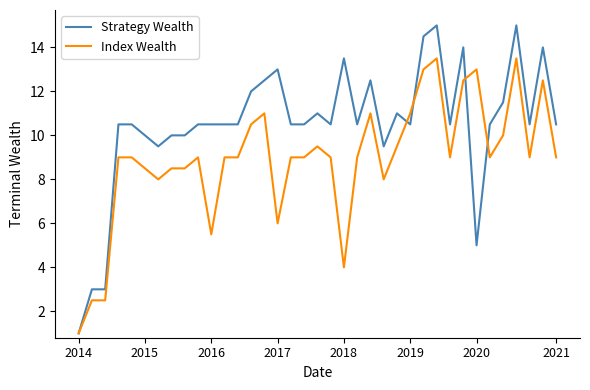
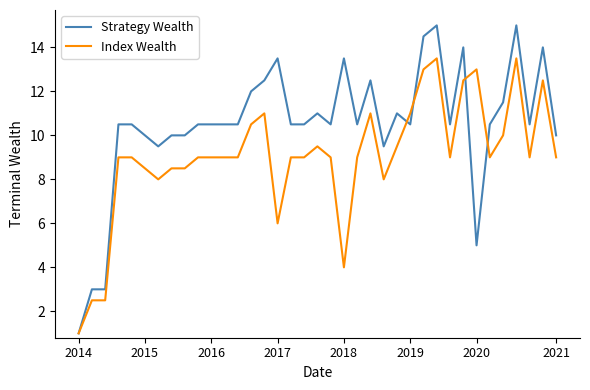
  {
    "Strategy Wealth": {
      "2015": 10.0,
      "2016": 10.5,
-     "2017": 13.0,
+     "2017": 13.5,
      "2018": 13.5,
      "2019": 10.5,
      "2020": 5.0,
-     "2021": 10.5
+     "2021": 10.0
    },
    "Index Wealth": {
      "2015": 8.5,
-     "2016": 5.5,
+     "2016": 9.0,
      "2017": 6.0,
      "2018": 4.0,
      "2019": 11.0,
      "2020": 13.0,
      "2021": 9.0
    }
  }
